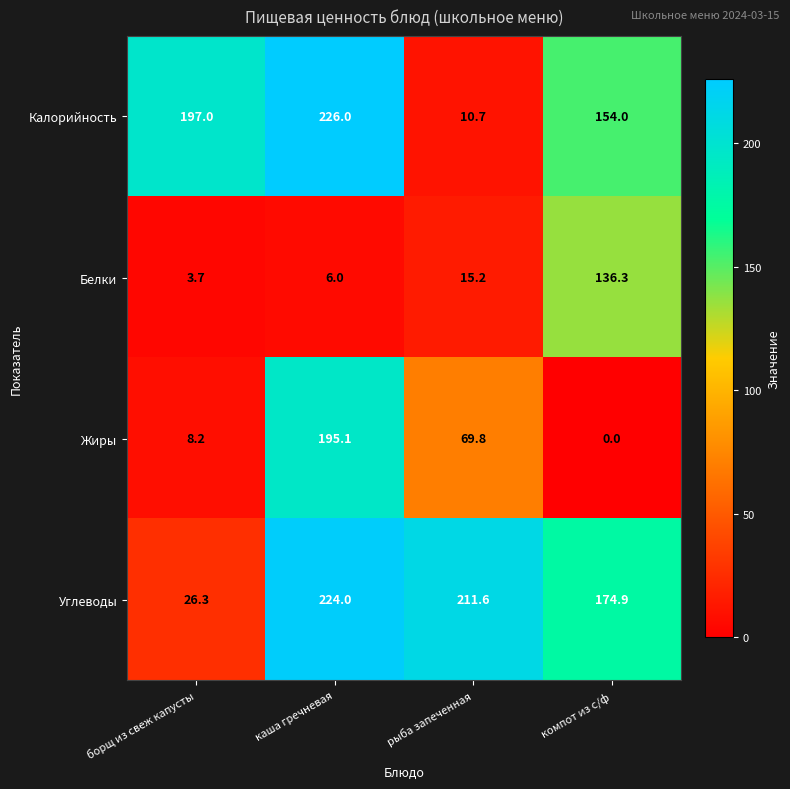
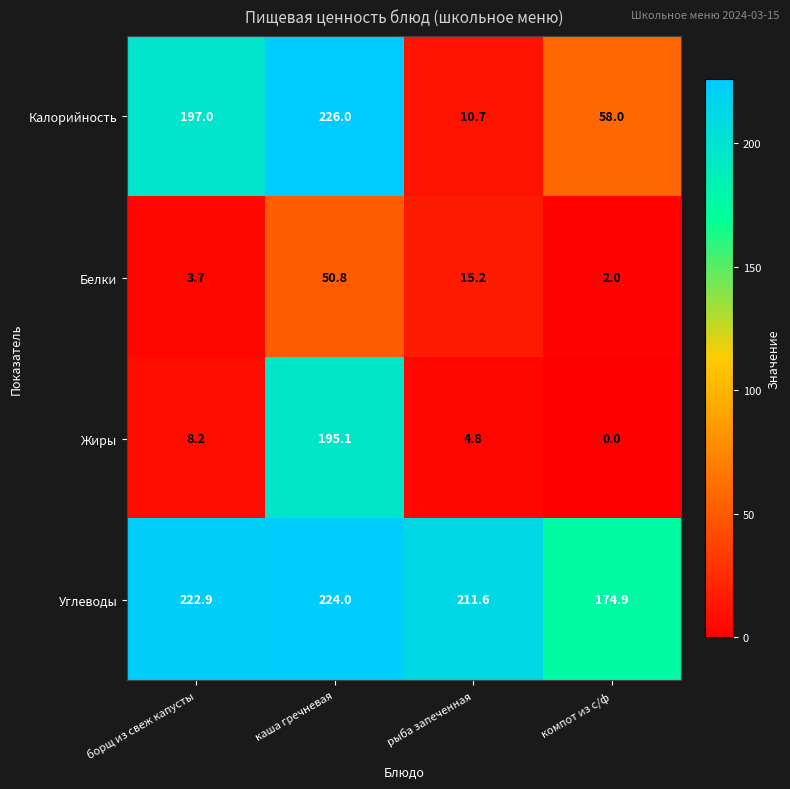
  {
    "Калорийность": {
      "борщ из свеж капусты": 197.0,
      "каша гречневая": 226.0,
      "рыба запеченная": 10.7,
-     "компот из с/ф": 154.0
+     "компот из с/ф": 58.0
    },
    "Белки": {
      "борщ из свеж капусты": 3.7,
-     "каша гречневая": 6.0,
+     "каша гречневая": 50.8,
      "рыба запеченная": 15.2,
-     "компот из с/ф": 136.3
+     "компот из с/ф": 2.0
    },
    "Жиры": {
      "борщ из свеж капусты": 8.2,
      "каша гречневая": 195.1,
-     "рыба запеченная": 69.8,
+     "рыба запеченная": 4.8,
      "компот из с/ф": 0.0
    },
    "Углеводы": {
-     "борщ из свеж капусты": 26.3,
+     "борщ из свеж капусты": 222.9,
      "каша гречневая": 224.0,
      "рыба запеченная": 211.6,
      "компот из с/ф": 174.9
    }
  }
